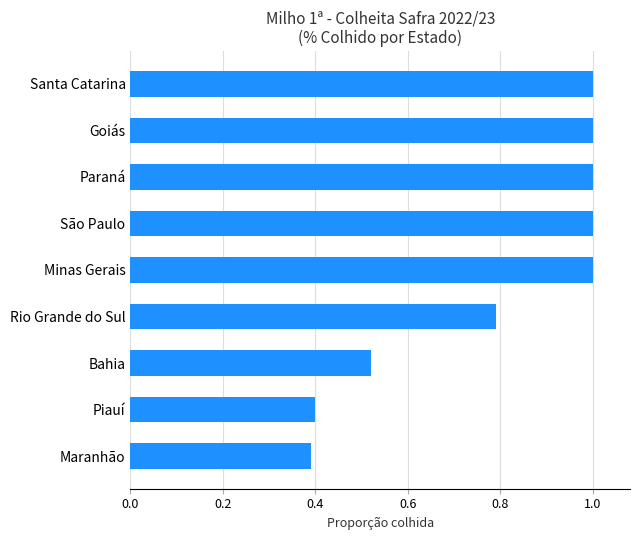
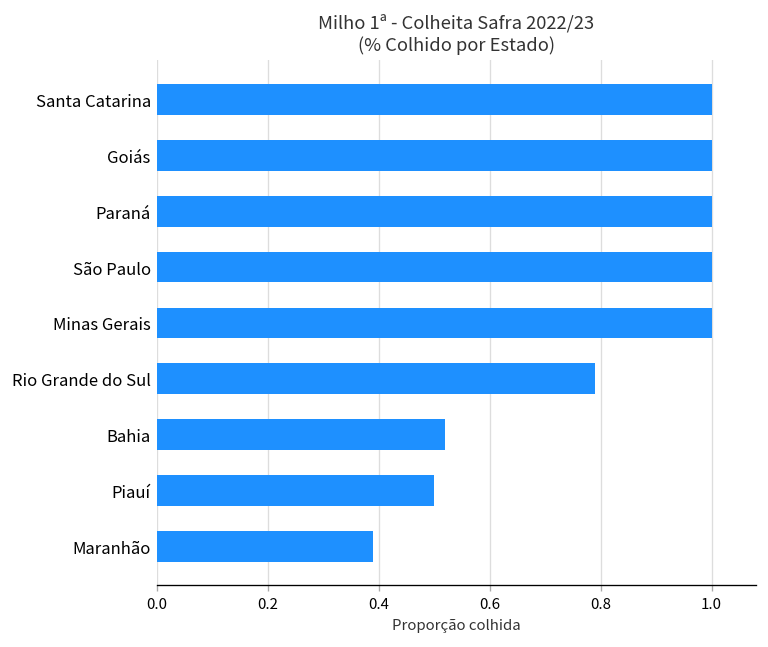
  {
    "Santa Catarina": 1.0,
    "Goiás": 1.0,
    "Paraná": 1.0,
    "São Paulo": 1.0,
    "Minas Gerais": 1.0,
    "Rio Grande do Sul": 0.79,
    "Bahia": 0.52,
-   "Piauí": 0.4,
+   "Piauí": 0.5,
    "Maranhão": 0.39
  }
